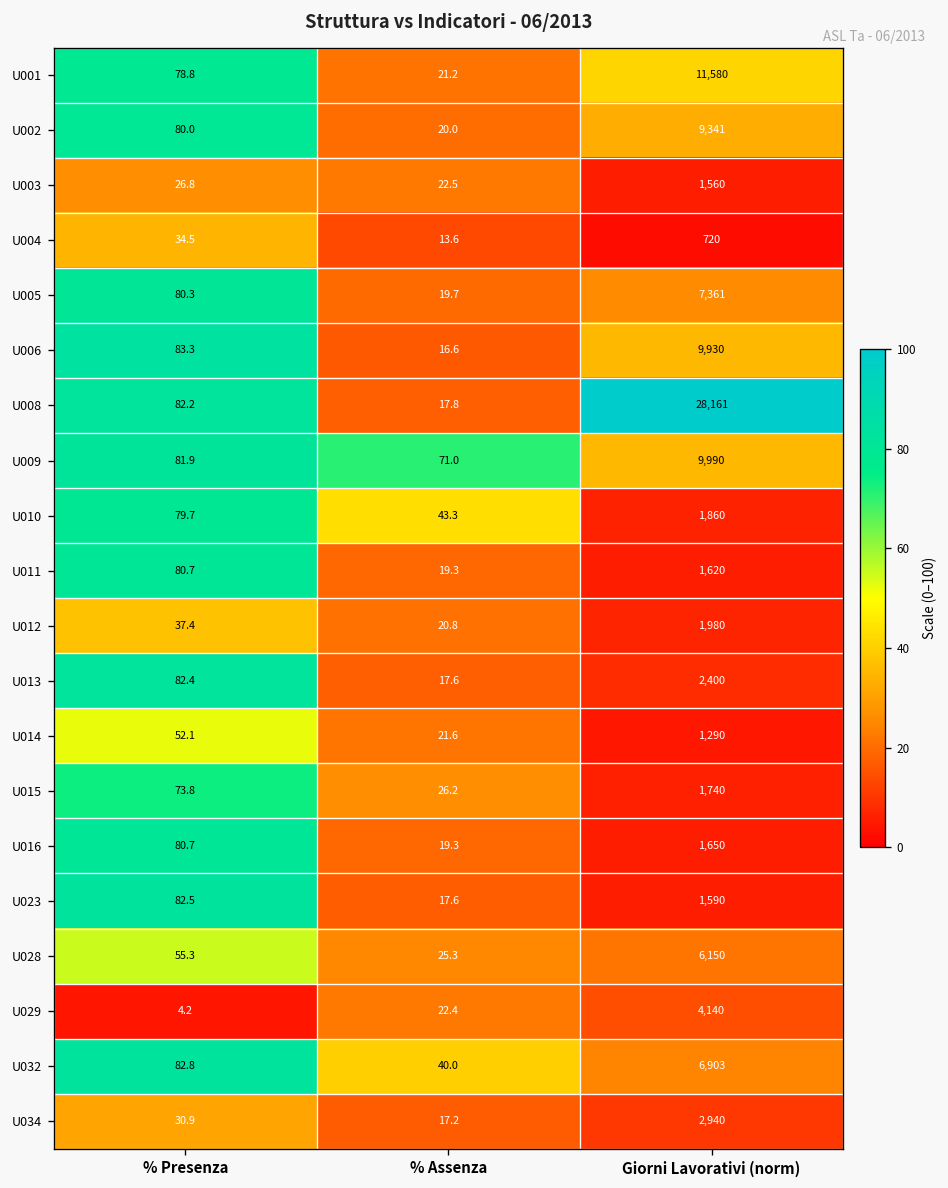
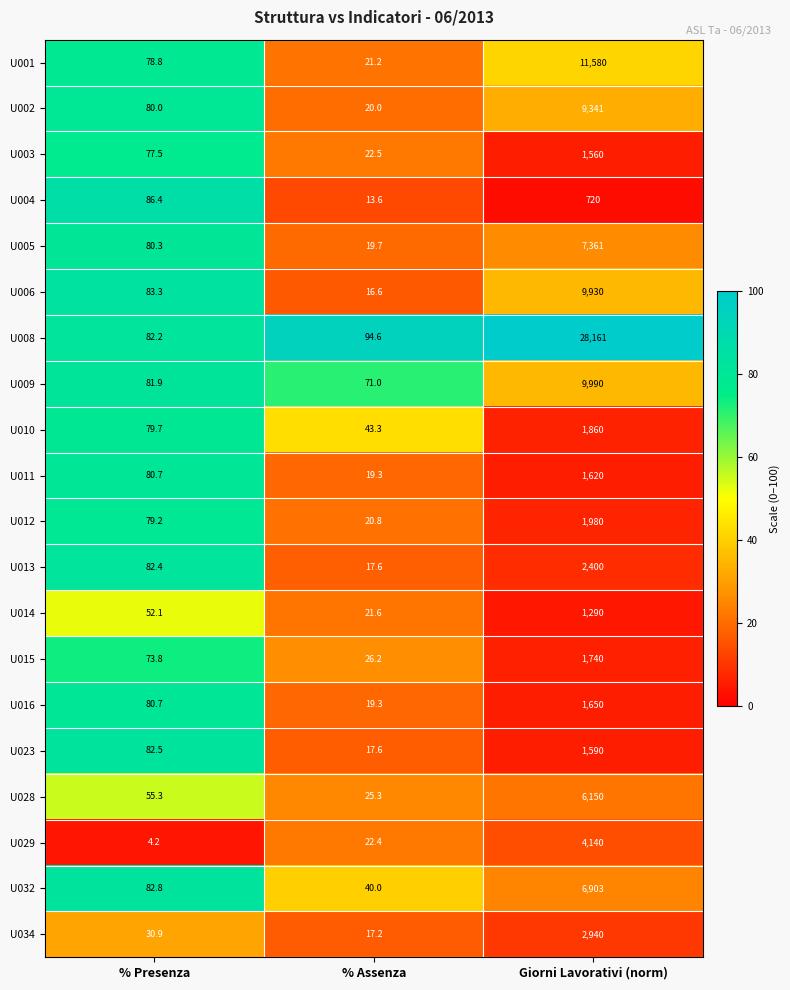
  {
    "U001": {
      "% Presenza": "78.8",
      "% Assenza": "21.2",
      "Giorni Lavorativi (norm)": "11,580"
    },
    "U002": {
      "% Presenza": "80.0",
      "% Assenza": "20.0",
      "Giorni Lavorativi (norm)": "9,341"
    },
    "U003": {
-     "% Presenza": "26.8",
+     "% Presenza": "77.5",
      "% Assenza": "22.5",
      "Giorni Lavorativi (norm)": "1,560"
    },
    "U004": {
-     "% Presenza": "34.5",
+     "% Presenza": "86.4",
      "% Assenza": "13.6",
      "Giorni Lavorativi (norm)": "720"
    },
    "U005": {
      "% Presenza": "80.3",
      "% Assenza": "19.7",
      "Giorni Lavorativi (norm)": "7,361"
    },
    "U006": {
      "% Presenza": "83.3",
      "% Assenza": "16.6",
      "Giorni Lavorativi (norm)": "9,930"
    },
    "U008": {
      "% Presenza": "82.2",
-     "% Assenza": "17.8",
+     "% Assenza": "94.6",
      "Giorni Lavorativi (norm)": "28,161"
    },
    "U009": {
      "% Presenza": "81.9",
      "% Assenza": "71.0",
      "Giorni Lavorativi (norm)": "9,990"
    },
    "U010": {
      "% Presenza": "79.7",
      "% Assenza": "43.3",
      "Giorni Lavorativi (norm)": "1,860"
    },
    "U011": {
      "% Presenza": "80.7",
      "% Assenza": "19.3",
      "Giorni Lavorativi (norm)": "1,620"
    },
    "U012": {
-     "% Presenza": "37.4",
+     "% Presenza": "79.2",
      "% Assenza": "20.8",
      "Giorni Lavorativi (norm)": "1,980"
    },
    "U013": {
      "% Presenza": "82.4",
      "% Assenza": "17.6",
      "Giorni Lavorativi (norm)": "2,400"
    },
    "U014": {
      "% Presenza": "52.1",
      "% Assenza": "21.6",
      "Giorni Lavorativi (norm)": "1,290"
    },
    "U015": {
      "% Presenza": "73.8",
      "% Assenza": "26.2",
      "Giorni Lavorativi (norm)": "1,740"
    },
    "U016": {
      "% Presenza": "80.7",
      "% Assenza": "19.3",
      "Giorni Lavorativi (norm)": "1,650"
    },
    "U023": {
      "% Presenza": "82.5",
      "% Assenza": "17.6",
      "Giorni Lavorativi (norm)": "1,590"
    },
    "U028": {
      "% Presenza": "55.3",
      "% Assenza": "25.3",
      "Giorni Lavorativi (norm)": "6,150"
    },
    "U029": {
      "% Presenza": "4.2",
      "% Assenza": "22.4",
      "Giorni Lavorativi (norm)": "4,140"
    },
    "U032": {
      "% Presenza": "82.8",
      "% Assenza": "40.0",
      "Giorni Lavorativi (norm)": "6,903"
    },
    "U034": {
      "% Presenza": "30.9",
      "% Assenza": "17.2",
      "Giorni Lavorativi (norm)": "2,940"
    }
  }
